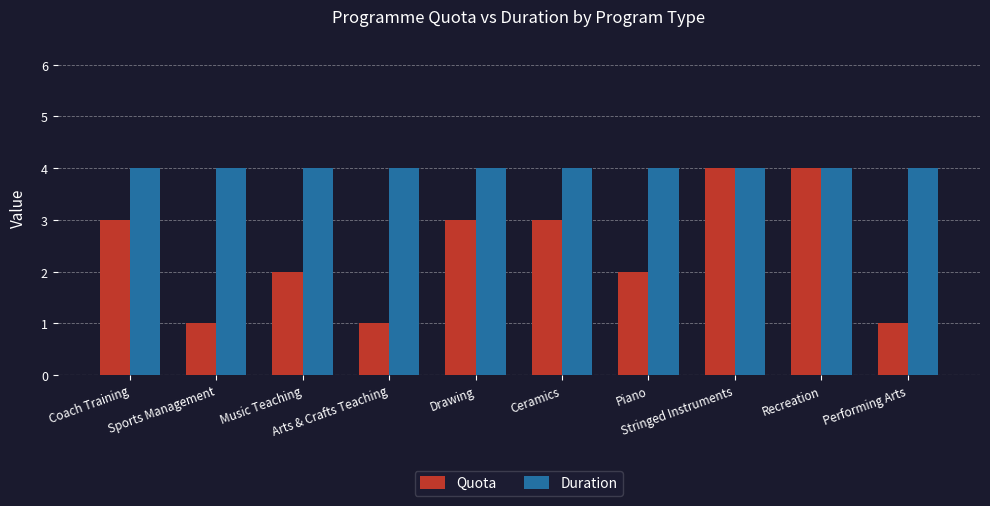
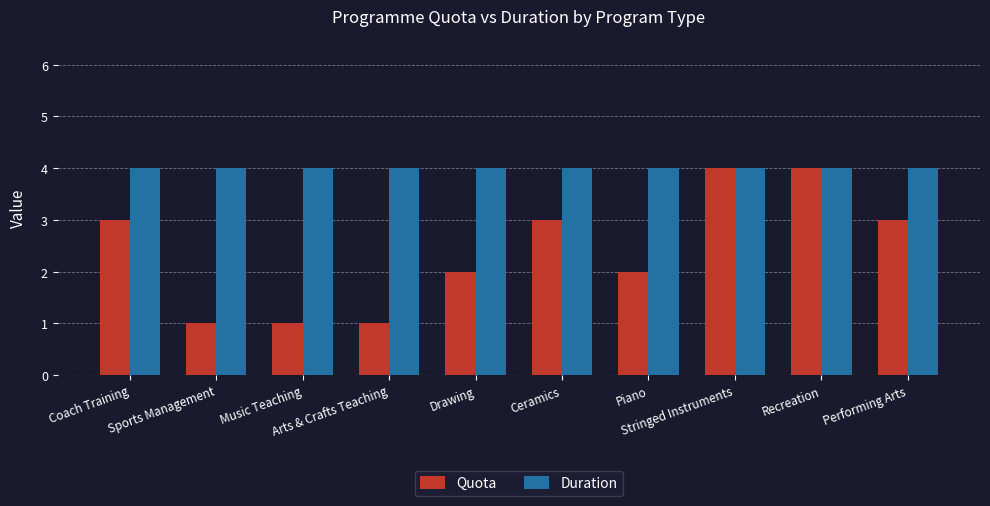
  {
    "Quota": {
      "Coach Training": 3,
      "Sports Management": 1,
-     "Music Teaching": 2,
+     "Music Teaching": 1,
      "Arts & Crafts Teaching": 1,
-     "Drawing": 3,
+     "Drawing": 2,
      "Ceramics": 3,
      "Piano": 2,
      "Stringed Instruments": 4,
      "Recreation": 4,
-     "Performing Arts": 1
+     "Performing Arts": 3
    },
    "Duration": {
      "Coach Training": 4,
      "Sports Management": 4,
      "Music Teaching": 4,
      "Arts & Crafts Teaching": 4,
      "Drawing": 4,
      "Ceramics": 4,
      "Piano": 4,
      "Stringed Instruments": 4,
      "Recreation": 4,
      "Performing Arts": 4
    }
  }
